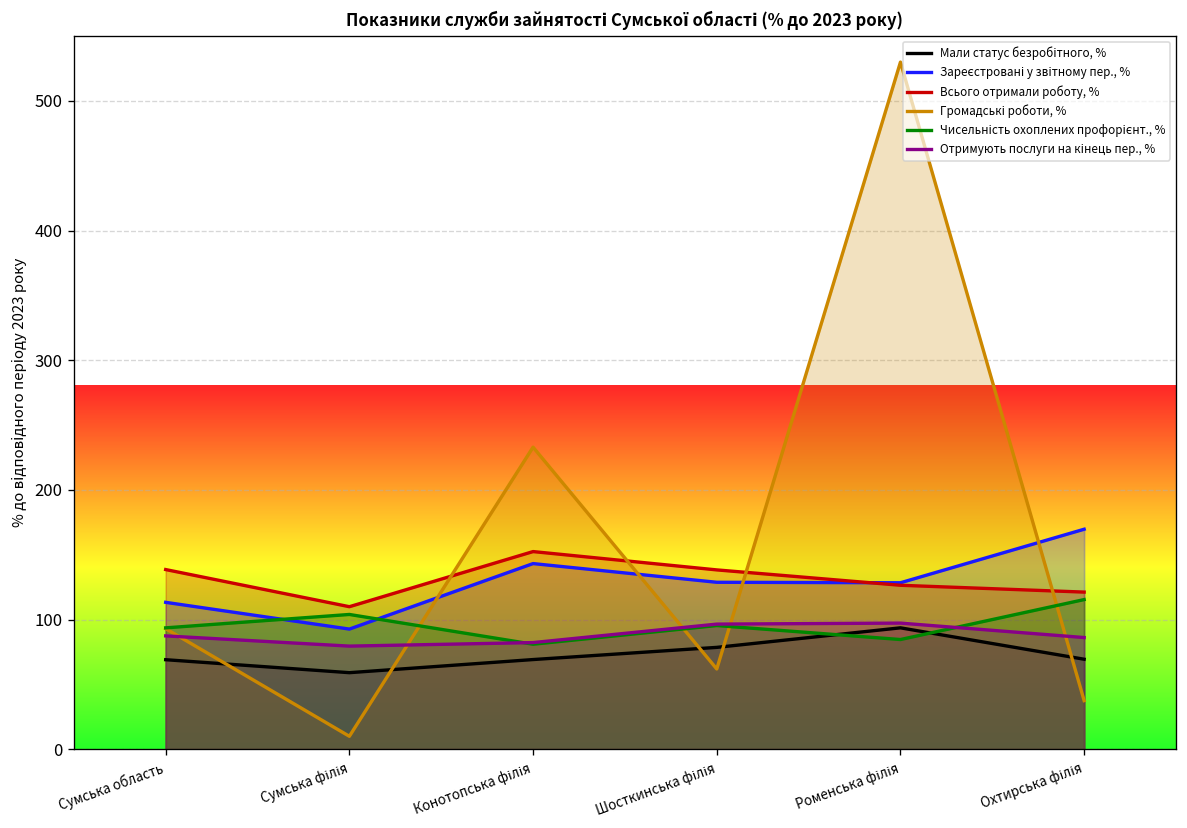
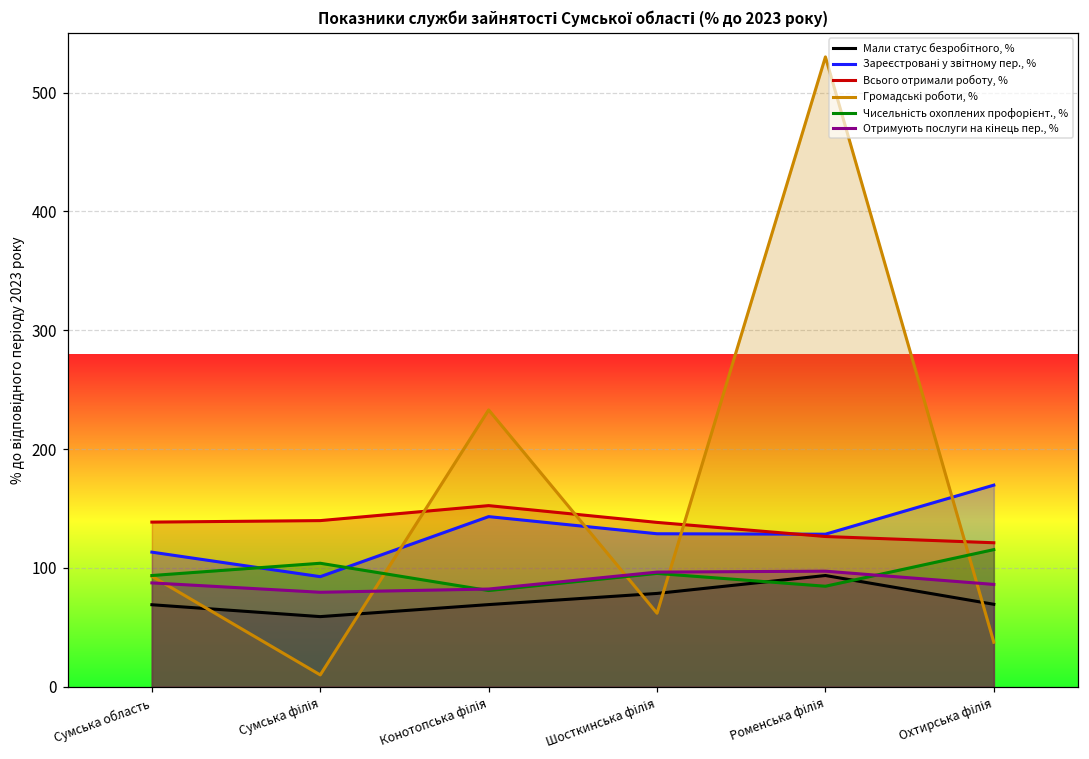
  {
    "Мали статус безробітного, %": {
      "Сумська область": 69,
      "Сумська філія": 59,
      "Конотопська філія": 69,
      "Шосткинська філія": 79,
      "Роменська філія": 94,
      "Охтирська філія": 69
    },
    "Зареєстровані у звітному пер., %": {
      "Сумська область": 113,
      "Сумська філія": 93,
      "Конотопська філія": 143,
      "Шосткинська філія": 129,
      "Охтирська філія": 170
    },
    "Всього отримали роботу, %": {
      "Сумська область": 139,
-     "Сумська філія": 110,
+     "Сумська філія": 140,
      "Конотопська філія": 152,
      "Шосткинська філія": 138,
      "Охтирська філія": 121
    },
    "Громадські роботи, %": {
      "Сумська філія": 10,
      "Конотопська філія": 233,
      "Шосткинська філія": 62,
      "Роменська філія": 530,
      "Охтирська філія": 38
    },
    "Чисельність охоплених профорієнт., %": {
      "Сумська філія": 104,
      "Роменська філія": 85,
      "Охтирська філія": 115
    },
    "Отримують послуги на кінець пер., %": {
      "Сумська область": 87,
      "Сумська філія": 80,
      "Роменська філія": 97,
      "Охтирська філія": 86
    }
  }
